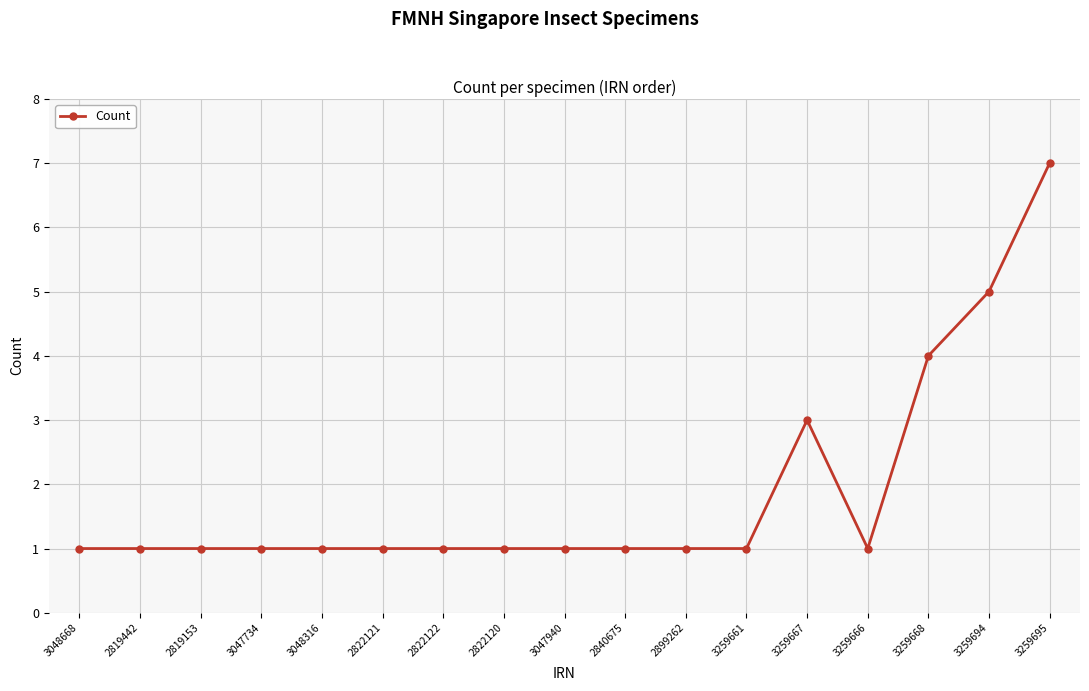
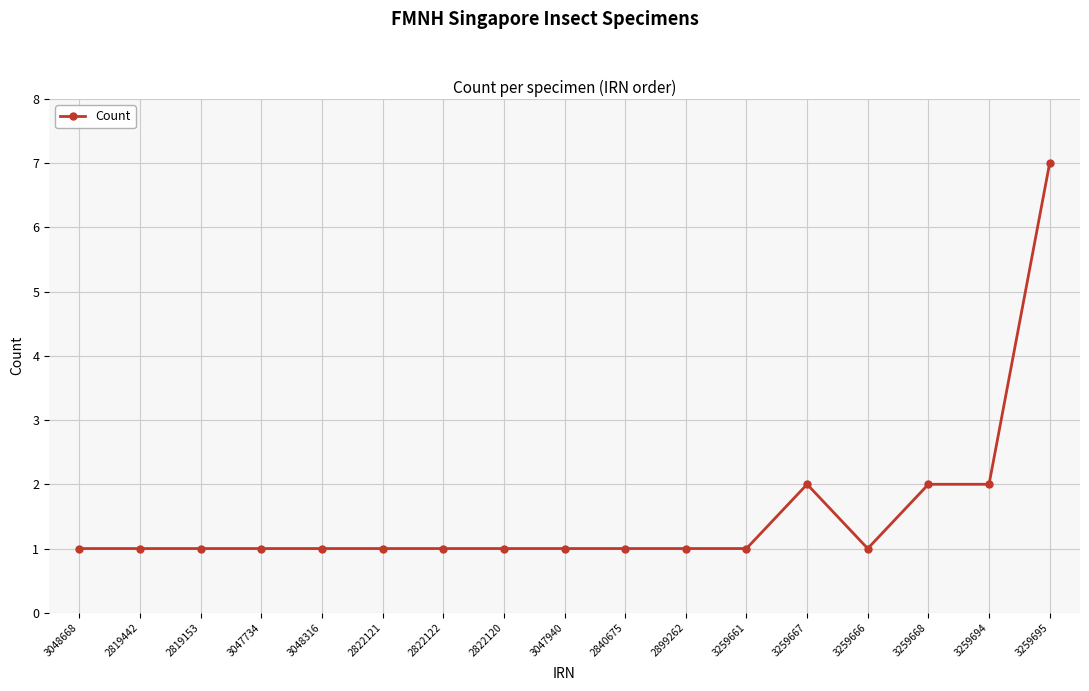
  {
    "3048668": 1,
    "2819442": 1,
    "2819153": 1,
    "3047734": 1,
    "3048316": 1,
    "2822121": 1,
    "2822122": 1,
    "2822120": 1,
    "3047940": 1,
    "2840675": 1,
    "2899262": 1,
    "3259661": 1,
-   "3259667": 3,
+   "3259667": 2,
    "3259666": 1,
-   "3259668": 4,
-   "3259694": 5,
+   "3259668": 2,
+   "3259694": 2,
    "3259695": 7
  }
